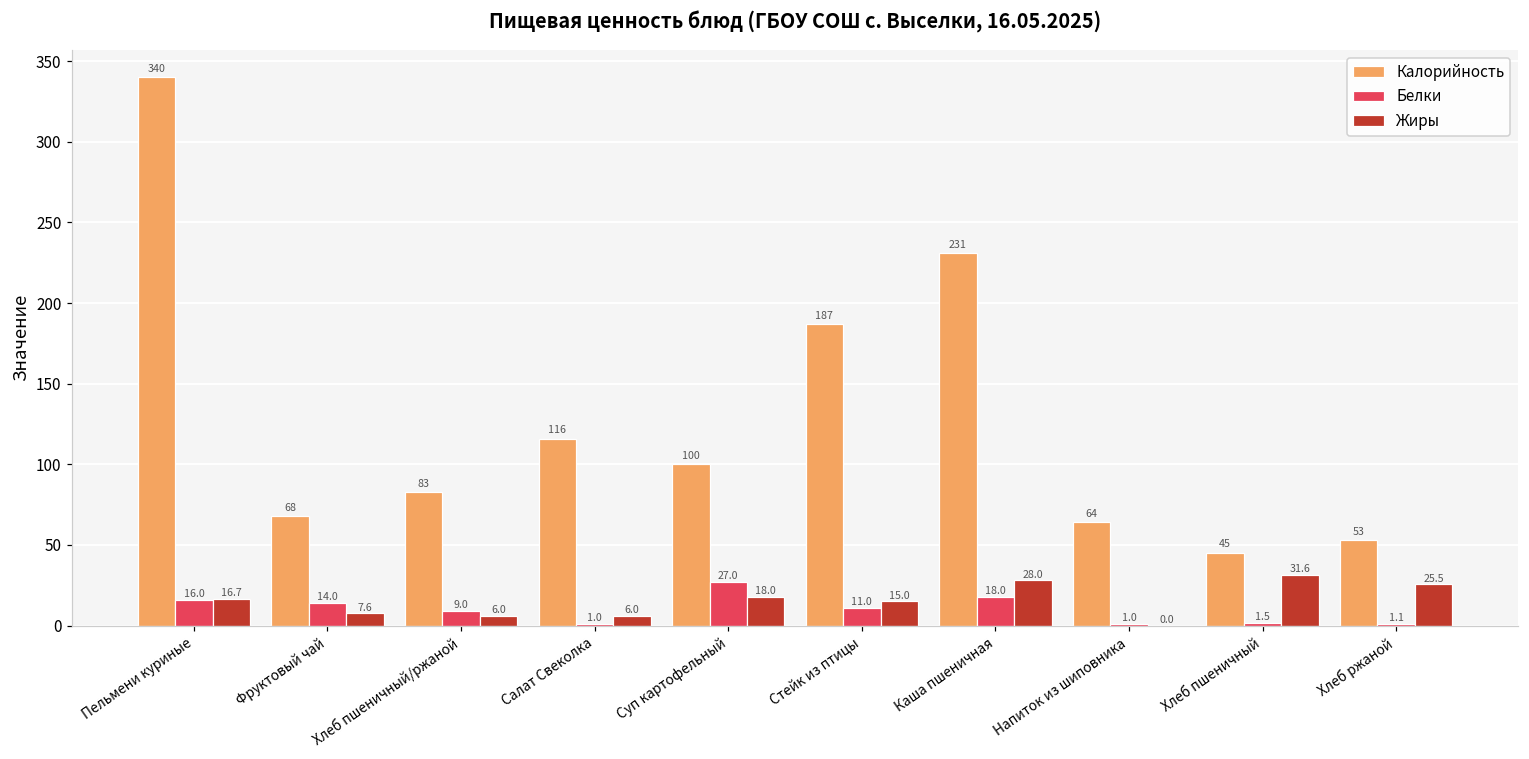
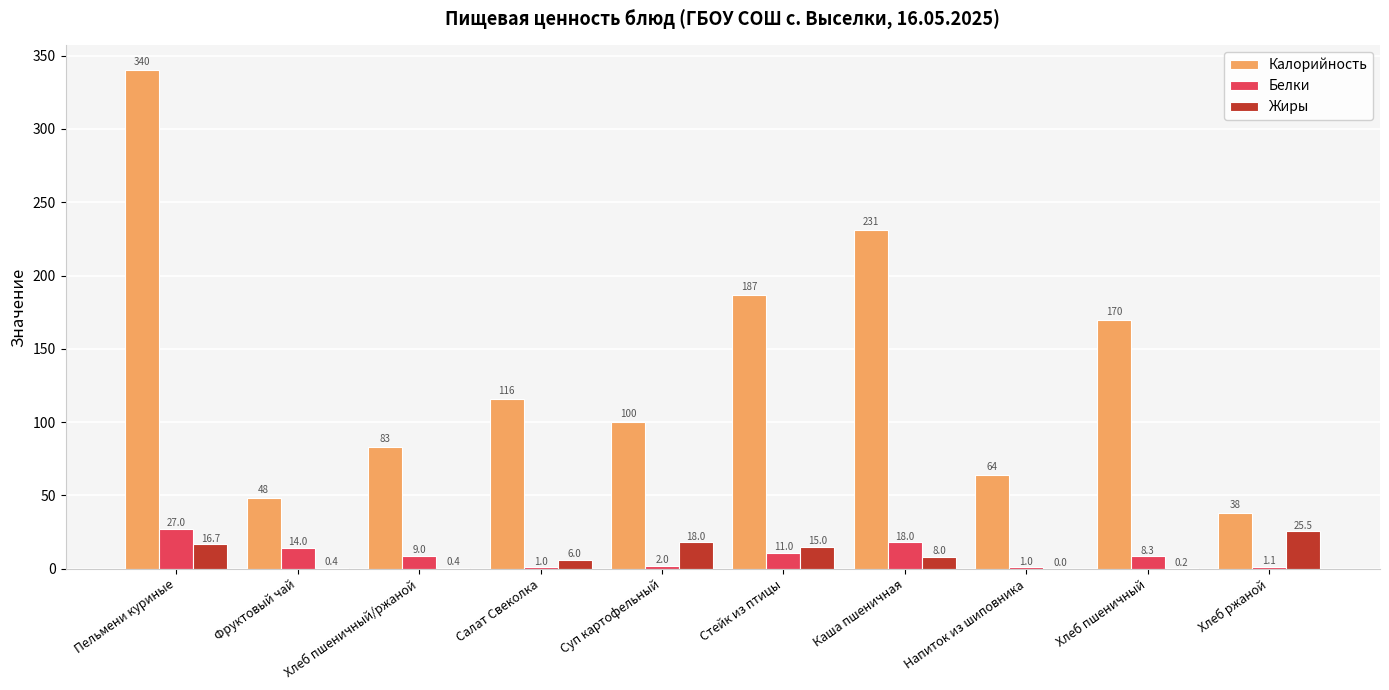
  {
    "Калорийность": {
      "Пельмени куриные": 340,
-     "Фруктовый чай": 68,
+     "Фруктовый чай": 48,
      "Хлеб пшеничный/ржаной": 83,
      "Салат Свеколка": 116,
      "Суп картофельный": 100,
      "Стейк из птицы": 187,
      "Каша пшеничная": 231,
      "Напиток из шиповника": 64,
-     "Хлеб пшеничный": 45,
-     "Хлеб ржаной": 53
+     "Хлеб пшеничный": 170,
+     "Хлеб ржаной": 38
    },
    "Белки": {
-     "Пельмени куриные": 16.0,
+     "Пельмени куриные": 27.0,
      "Фруктовый чай": 14.0,
      "Хлеб пшеничный/ржаной": 9.0,
      "Салат Свеколка": 1.0,
-     "Суп картофельный": 27.0,
+     "Суп картофельный": 2.0,
      "Стейк из птицы": 11.0,
      "Каша пшеничная": 18.0,
      "Напиток из шиповника": 1.0,
-     "Хлеб пшеничный": 1.5,
+     "Хлеб пшеничный": 8.3,
      "Хлеб ржаной": 1.1
    },
    "Жиры": {
      "Пельмени куриные": 16.7,
-     "Фруктовый чай": 7.6,
-     "Хлеб пшеничный/ржаной": 6.0,
+     "Фруктовый чай": 0.4,
+     "Хлеб пшеничный/ржаной": 0.4,
      "Салат Свеколка": 6.0,
      "Суп картофельный": 18.0,
      "Стейк из птицы": 15.0,
-     "Каша пшеничная": 28.0,
+     "Каша пшеничная": 8.0,
      "Напиток из шиповника": 0.0,
-     "Хлеб пшеничный": 31.6,
+     "Хлеб пшеничный": 0.2,
      "Хлеб ржаной": 25.5
    }
  }
